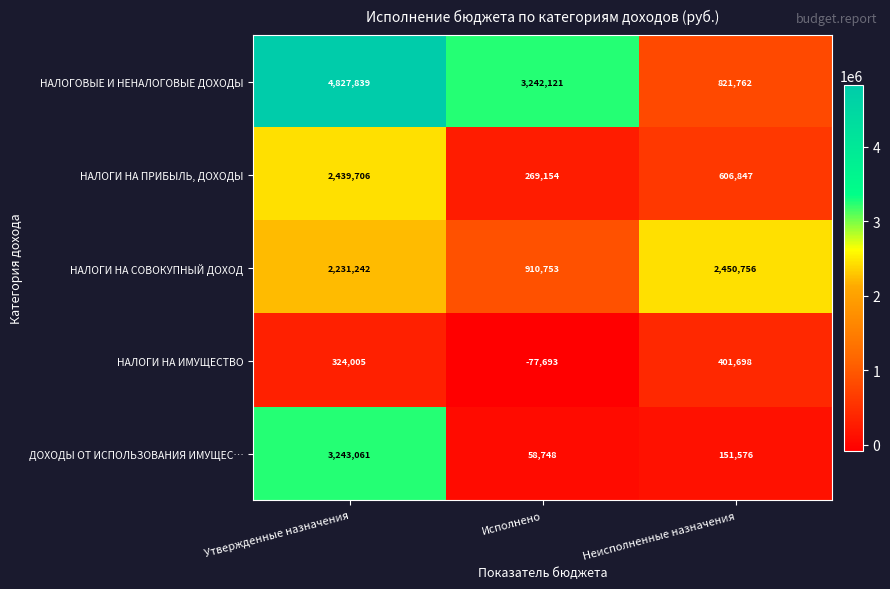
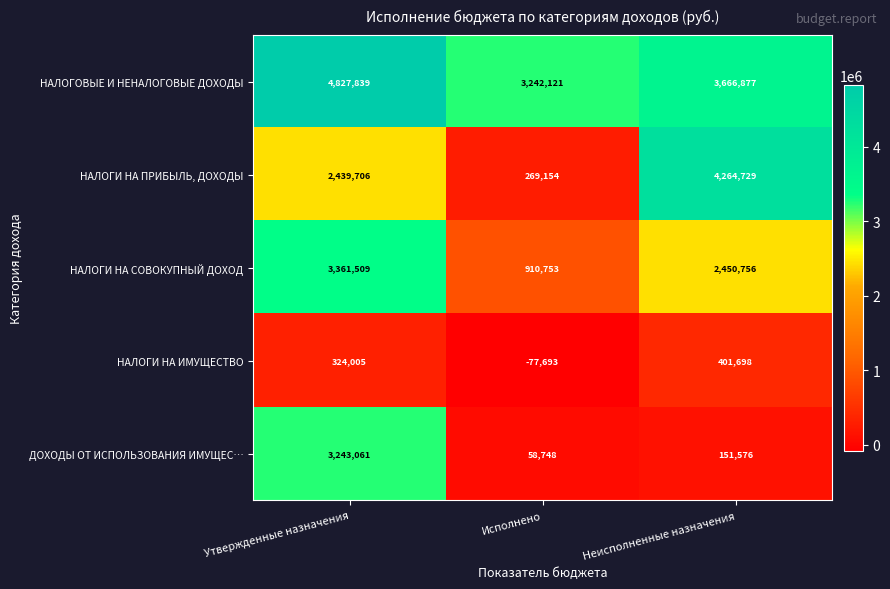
  {
    "НАЛОГОВЫЕ И НЕНАЛОГОВЫЕ ДОХОДЫ": {
      "Утвержденные назначения": "4,827,839",
      "Исполнено": "3,242,121",
-     "Неисполненные назначения": "821,762"
+     "Неисполненные назначения": "3,666,877"
    },
    "НАЛОГИ НА ПРИБЫЛЬ, ДОХОДЫ": {
      "Утвержденные назначения": "2,439,706",
      "Исполнено": "269,154",
-     "Неисполненные назначения": "606,847"
+     "Неисполненные назначения": "4,264,729"
    },
    "НАЛОГИ НА СОВОКУПНЫЙ ДОХОД": {
-     "Утвержденные назначения": "2,231,242",
+     "Утвержденные назначения": "3,361,509",
      "Исполнено": "910,753",
      "Неисполненные назначения": "2,450,756"
    },
    "НАЛОГИ НА ИМУЩЕСТВО": {
      "Утвержденные назначения": "324,005",
      "Исполнено": "-77,693",
      "Неисполненные назначения": "401,698"
    },
    "ДОХОДЫ ОТ ИСПОЛЬЗОВАНИЯ ИМУЩЕС…": {
      "Утвержденные назначения": "3,243,061",
      "Исполнено": "58,748",
      "Неисполненные назначения": "151,576"
    }
  }
